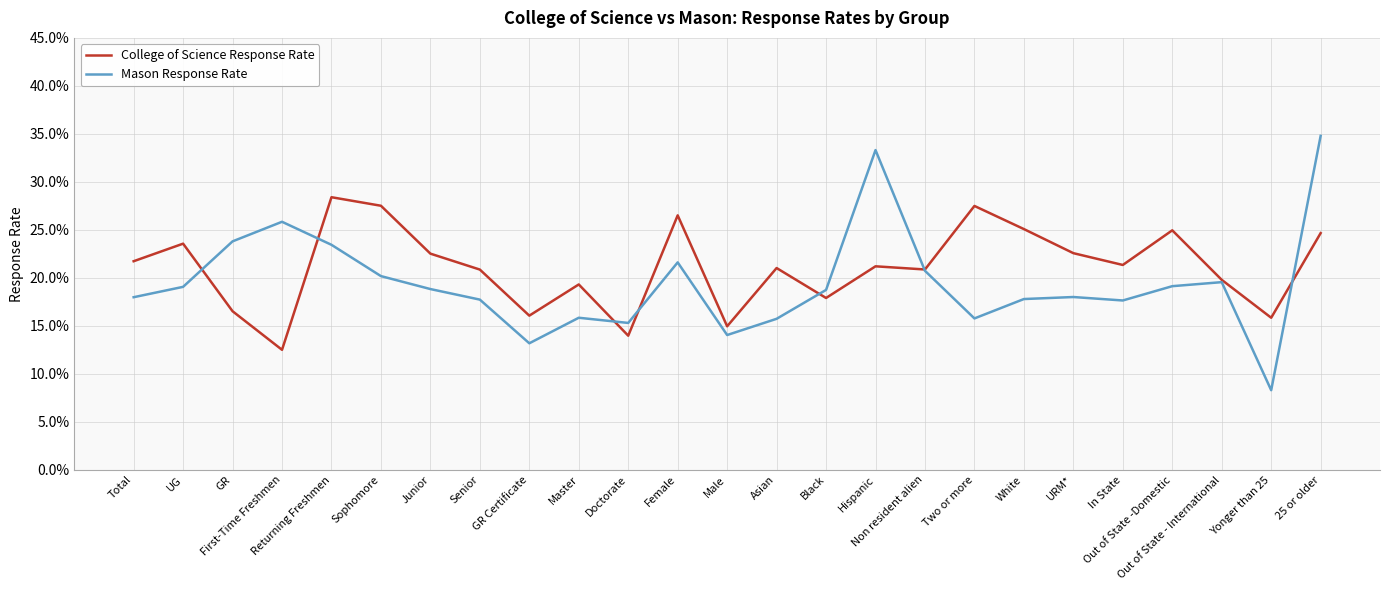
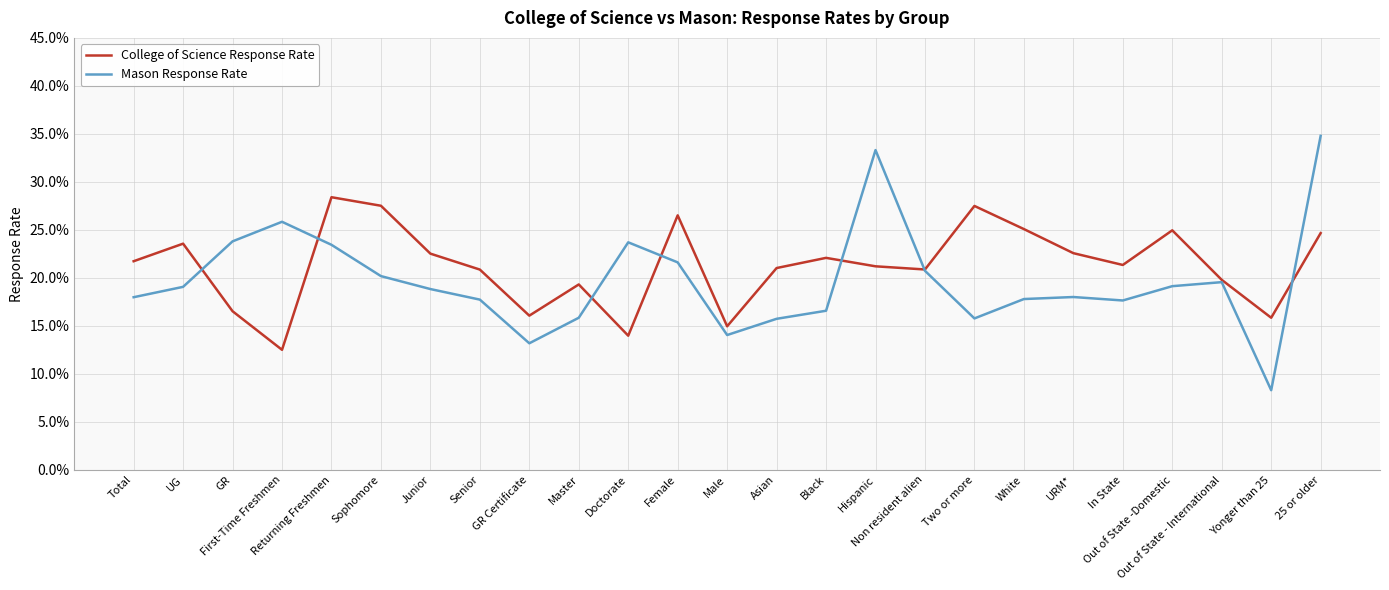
  {
    "College of Science Response Rate": {
      "Total": "22%",
      "UG": "24%",
      "GR": "17%",
      "First-Time Freshmen": "13%",
      "Returning Freshmen": "28%",
      "Sophomore": "28%",
      "Junior": "23%",
      "Senior": "21%",
      "GR Certificate": "16%",
      "Master": "19%",
      "Doctorate": "14%",
      "Female": "27%",
      "Male": "15%",
      "Asian": "21%",
-     "Black": "18%",
+     "Black": "22%",
      "Hispanic": "21%",
      "Two or more": "27%",
      "White": "25%",
      "URM*": "23%",
      "In State": "21%",
      "Out of State -Domestic": "25%",
      "Yonger than 25": "16%",
      "25 or older": "25%"
    },
    "Mason Response Rate": {
      "Total": "18%",
      "UG": "19%",
      "GR": "24%",
      "First-Time Freshmen": "26%",
      "Returning Freshmen": "23%",
      "Sophomore": "20%",
      "Junior": "19%",
      "Senior": "18%",
      "GR Certificate": "13%",
      "Master": "16%",
-     "Doctorate": "15%",
+     "Doctorate": "24%",
      "Female": "22%",
      "Male": "14%",
      "Asian": "16%",
-     "Black": "19%",
+     "Black": "17%",
      "Hispanic": "33%",
      "Two or more": "16%",
      "White": "18%",
      "URM*": "18%",
      "In State": "18%",
      "Out of State -Domestic": "19%",
      "Yonger than 25": "8%",
      "25 or older": "35%"
    }
  }
